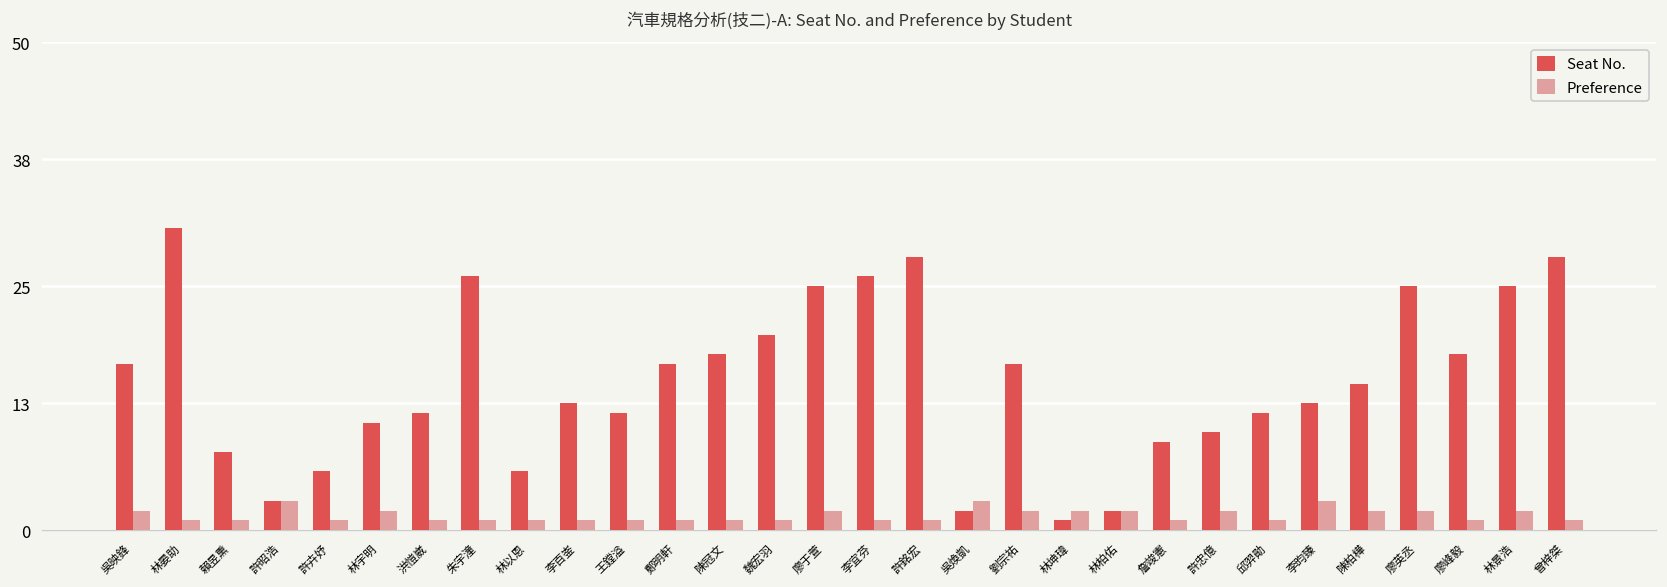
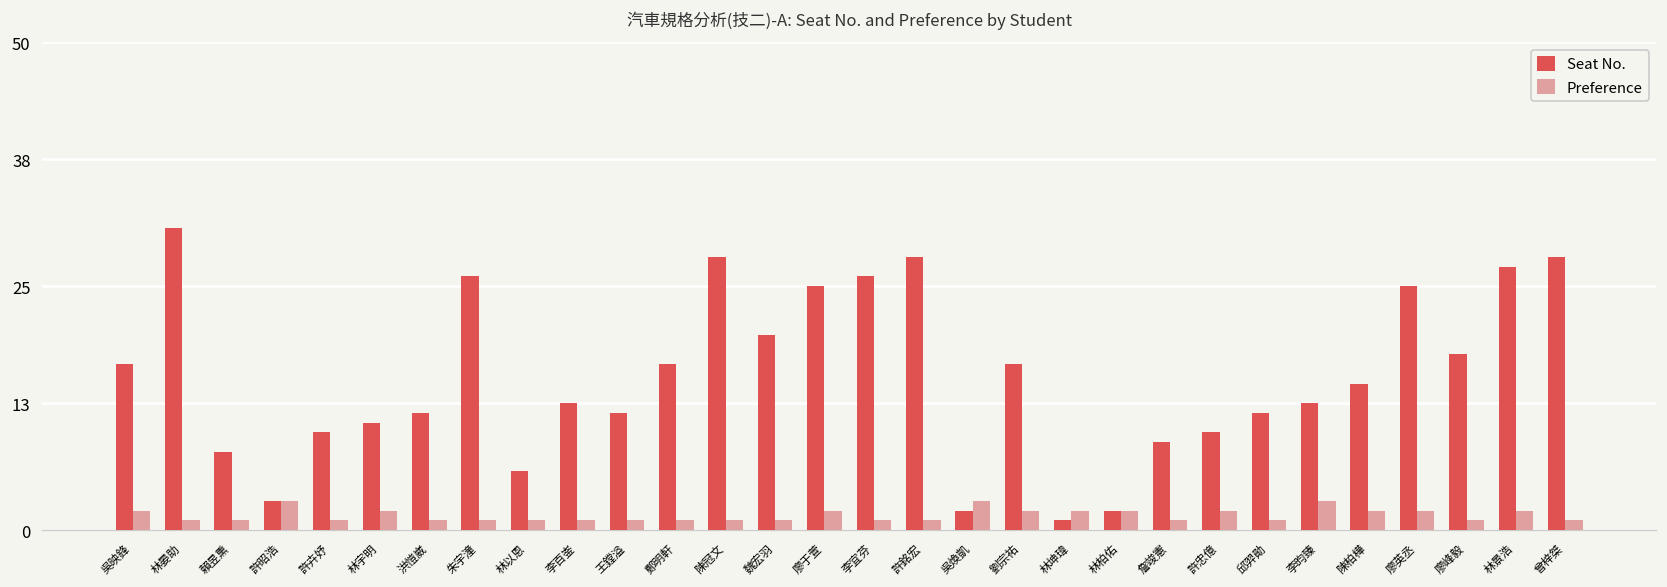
  {
    "Seat No.": {
      "吳映鋒": 17,
      "林晏助": 31,
      "賴昱熏": 8,
      "許昭浩": 3,
-     "許卉妤": 6,
+     "許卉妤": 10,
      "林宇明": 11,
      "洪愷崴": 12,
      "朱宇潼": 26,
      "林以恩": 6,
      "李百崟": 13,
      "王鏜溢": 12,
      "鄭明軒": 17,
-     "陳冠文": 18,
+     "陳冠文": 28,
      "魏宏羽": 20,
      "廖于萱": 25,
      "李宜芬": 26,
      "許銘宏": 28,
      "吳煥凱": 2,
      "劉宗祐": 17,
      "林坤瑋": 1,
      "林柏佑": 2,
      "詹竣憲": 9,
      "許忠億": 10,
      "邱羿勛": 12,
      "李昀臻": 13,
      "陳柏樺": 15,
      "廖英丞": 25,
      "廖峰毅": 18,
-     "林景浩": 25,
+     "林景浩": 27,
      "曾梓桀": 28
    },
    "Preference": {
      "吳映鋒": 2,
      "林晏助": 1,
      "賴昱熏": 1,
      "許昭浩": 3,
      "許卉妤": 1,
      "林宇明": 2,
      "洪愷崴": 1,
      "朱宇潼": 1,
      "林以恩": 1,
      "李百崟": 1,
      "王鏜溢": 1,
      "鄭明軒": 1,
      "陳冠文": 1,
      "魏宏羽": 1,
      "廖于萱": 2,
      "李宜芬": 1,
      "許銘宏": 1,
      "吳煥凱": 3,
      "劉宗祐": 2,
      "林坤瑋": 2,
      "林柏佑": 2,
      "詹竣憲": 1,
      "許忠億": 2,
      "邱羿勛": 1,
      "李昀臻": 3,
      "陳柏樺": 2,
      "廖英丞": 2,
      "廖峰毅": 1,
      "林景浩": 2,
      "曾梓桀": 1
    }
  }
